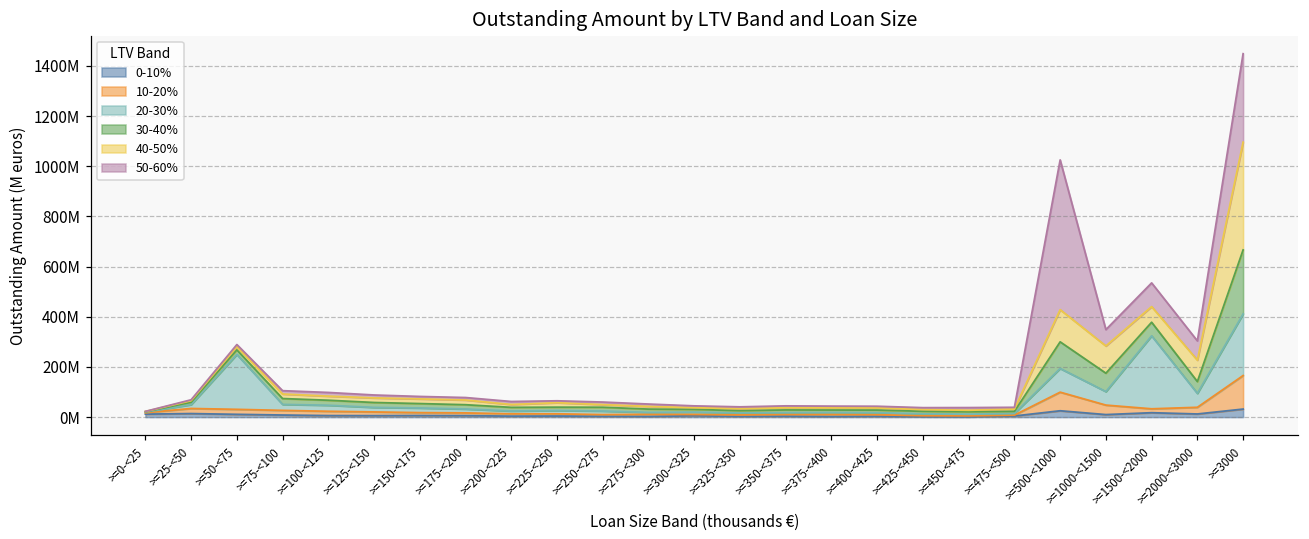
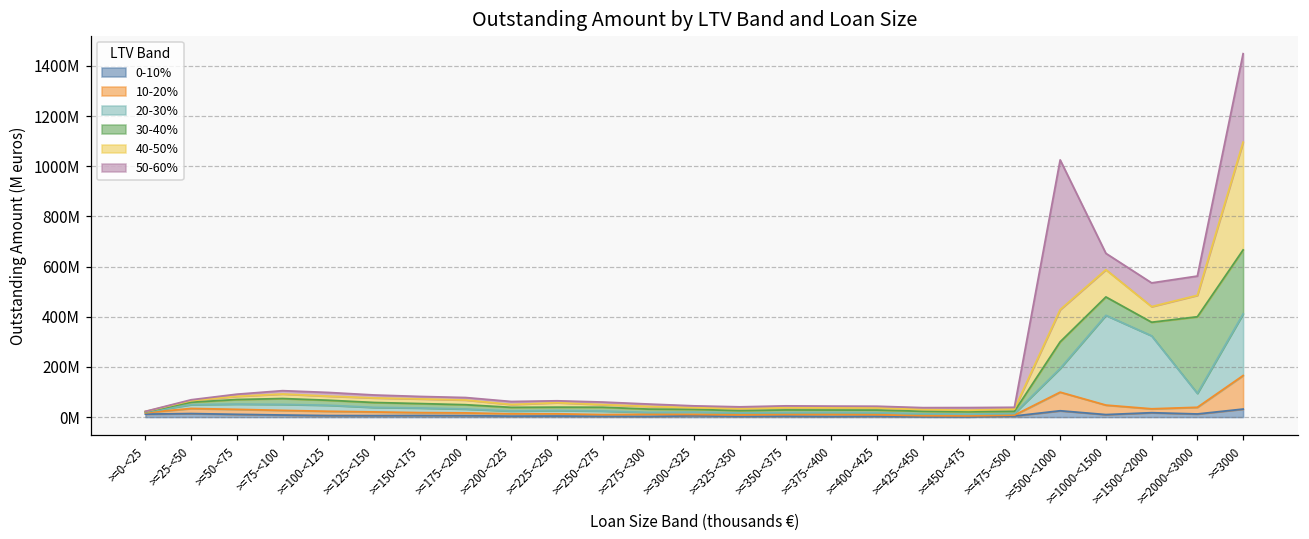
  {
    "0-10%": {
      ">=25-<50": 10000000,
      ">=50-<75": 10000000,
      ">=75-<100": 10000000,
      ">=100-<125": 10000000,
      ">=125-<150": 10000000,
      ">=150-<175": 10000000,
      ">=500-<1000": 30000000,
      ">=1000-<1500": 10000000,
      ">=1500-<2000": 20000000,
      ">=2000-<3000": 10000000,
      ">=3000": 30000000
    },
    "20-30%": {
-     ">=50-<75": 220000000,
+     ">=50-<75": 20000000,
      ">=75-<100": 20000000,
      ">=100-<125": 20000000,
      ">=125-<150": 20000000,
      ">=150-<175": 20000000,
      ">=175-<200": 20000000,
      ">=225-<250": 10000000,
      ">=250-<275": 10000000,
      ">=500-<1000": 90000000,
-     ">=1000-<1500": 50000000,
+     ">=1000-<1500": 360000000,
      ">=1500-<2000": 290000000,
      ">=2000-<3000": 60000000,
      ">=3000": 250000000
    },
    "30-40%": {
      ">=50-<75": 20000000,
      ">=75-<100": 20000000,
      ">=100-<125": 20000000,
      ">=125-<150": 20000000,
      ">=150-<175": 20000000,
      ">=175-<200": 20000000,
      ">=200-<225": 10000000,
      ">=225-<250": 10000000,
      ">=500-<1000": 110000000,
      ">=1000-<1500": 70000000,
      ">=1500-<2000": 50000000,
-     ">=2000-<3000": 50000000,
+     ">=2000-<3000": 310000000,
      ">=3000": 250000000
    },
    "50-60%": {
      ">=75-<100": 10000000,
      ">=100-<125": 10000000,
      ">=125-<150": 10000000,
      ">=200-<225": 10000000,
      ">=500-<1000": 600000000,
      ">=1000-<1500": 70000000,
      ">=1500-<2000": 90000000,
      ">=2000-<3000": 80000000,
      ">=3000": 350000000
    }
  }
